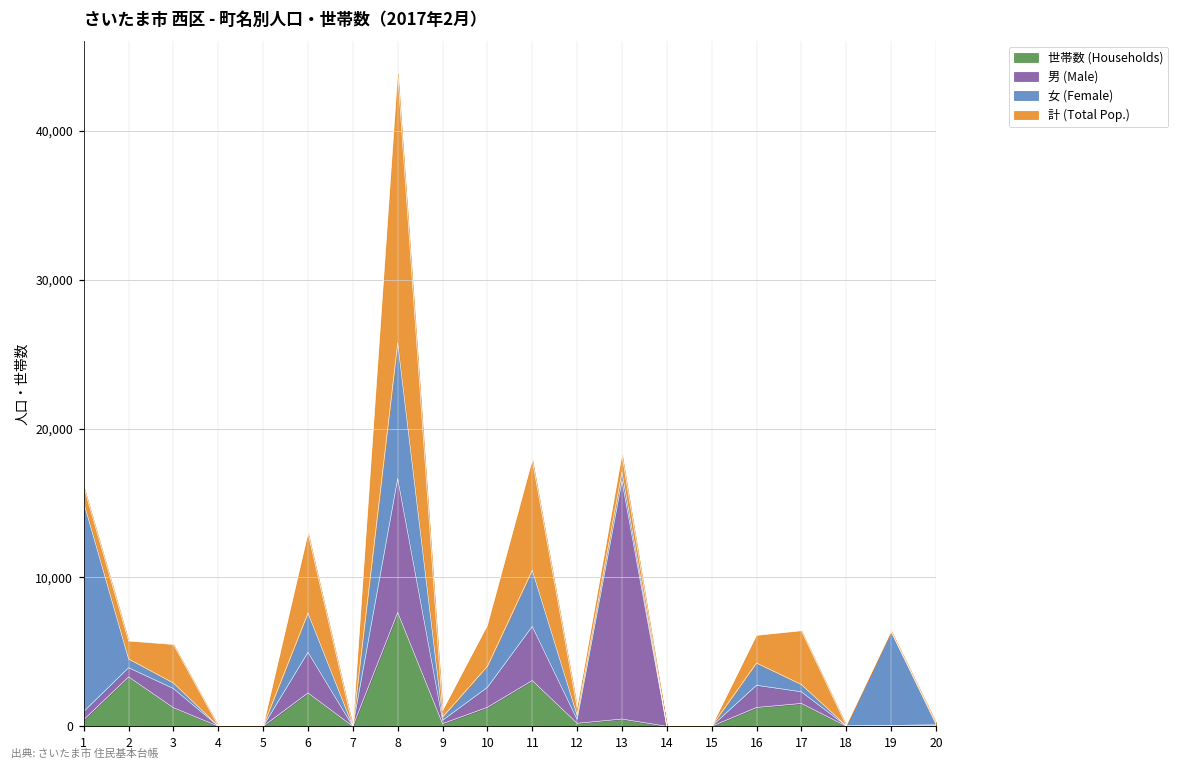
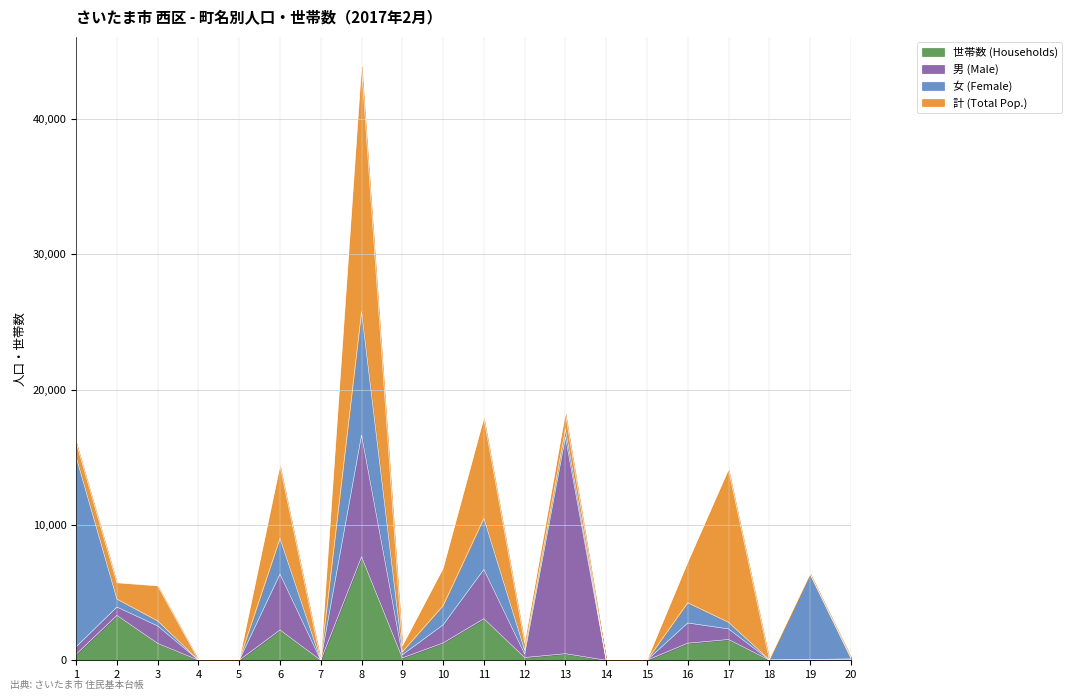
  {
    "世帯数 (Households)": {
      "1": "400",
      "2": "3,300",
      "3": "1,200",
      "6": "2,200",
      "8": "7,600",
      "9": "200",
      "10": "1,300",
      "11": "3,100",
      "12": "200",
      "13": "500",
      "16": "1,300",
      "17": "1,500"
    },
    "男 (Male)": {
      "1": "500",
      "2": "600",
      "3": "1,300",
-     "6": "2,700",
+     "6": "4,100",
      "8": "9,000",
      "9": "200",
      "10": "1,300",
      "11": "3,600",
      "12": "300",
      "13": "16,000",
      "16": "1,500",
      "17": "800"
    },
    "女 (Female)": {
      "1": "14,000",
      "2": "600",
      "3": "400",
      "6": "2,600",
      "8": "9,100",
      "9": "200",
      "10": "1,400",
      "11": "3,800",
      "12": "300",
      "13": "600",
      "16": "1,500",
      "17": "500"
    },
    "計 (Total Pop.)": {
      "1": "1,100",
      "2": "1,200",
      "3": "2,600",
      "6": "5,400",
      "8": "18,100",
      "9": "400",
      "10": "2,800",
      "11": "7,400",
      "12": "500",
      "13": "1,200",
-     "16": "1,900",
-     "17": "3,600"
+     "16": "3,000",
+     "17": "11,300"
    }
  }
